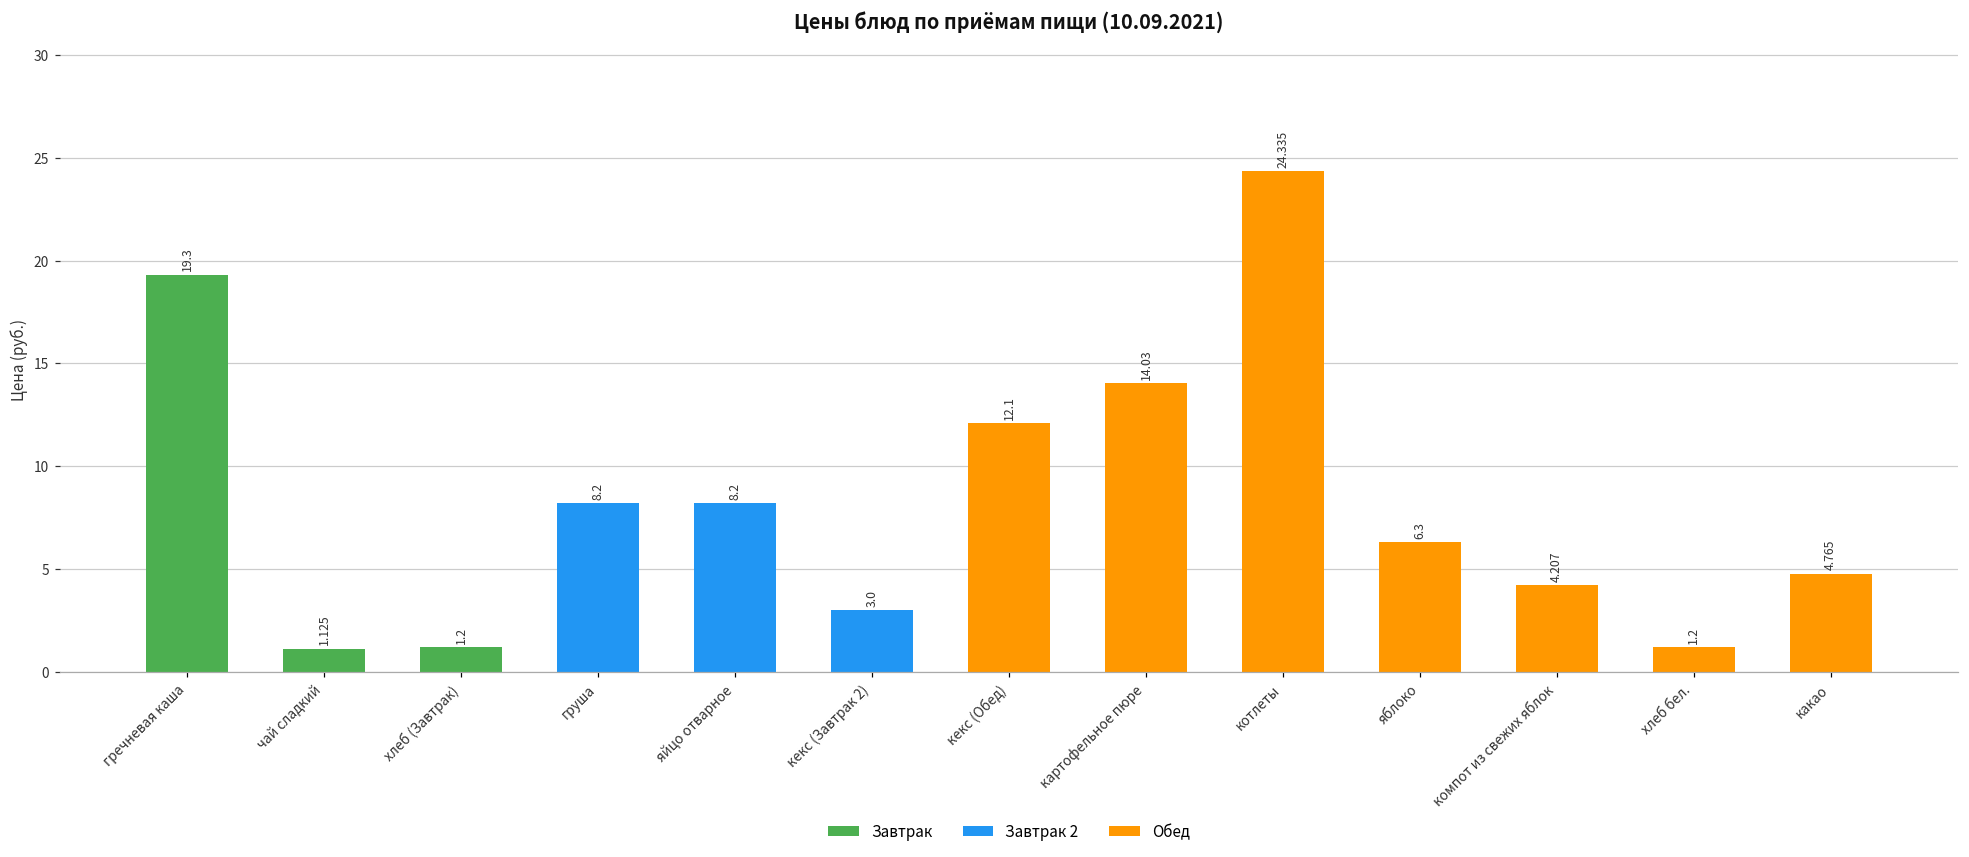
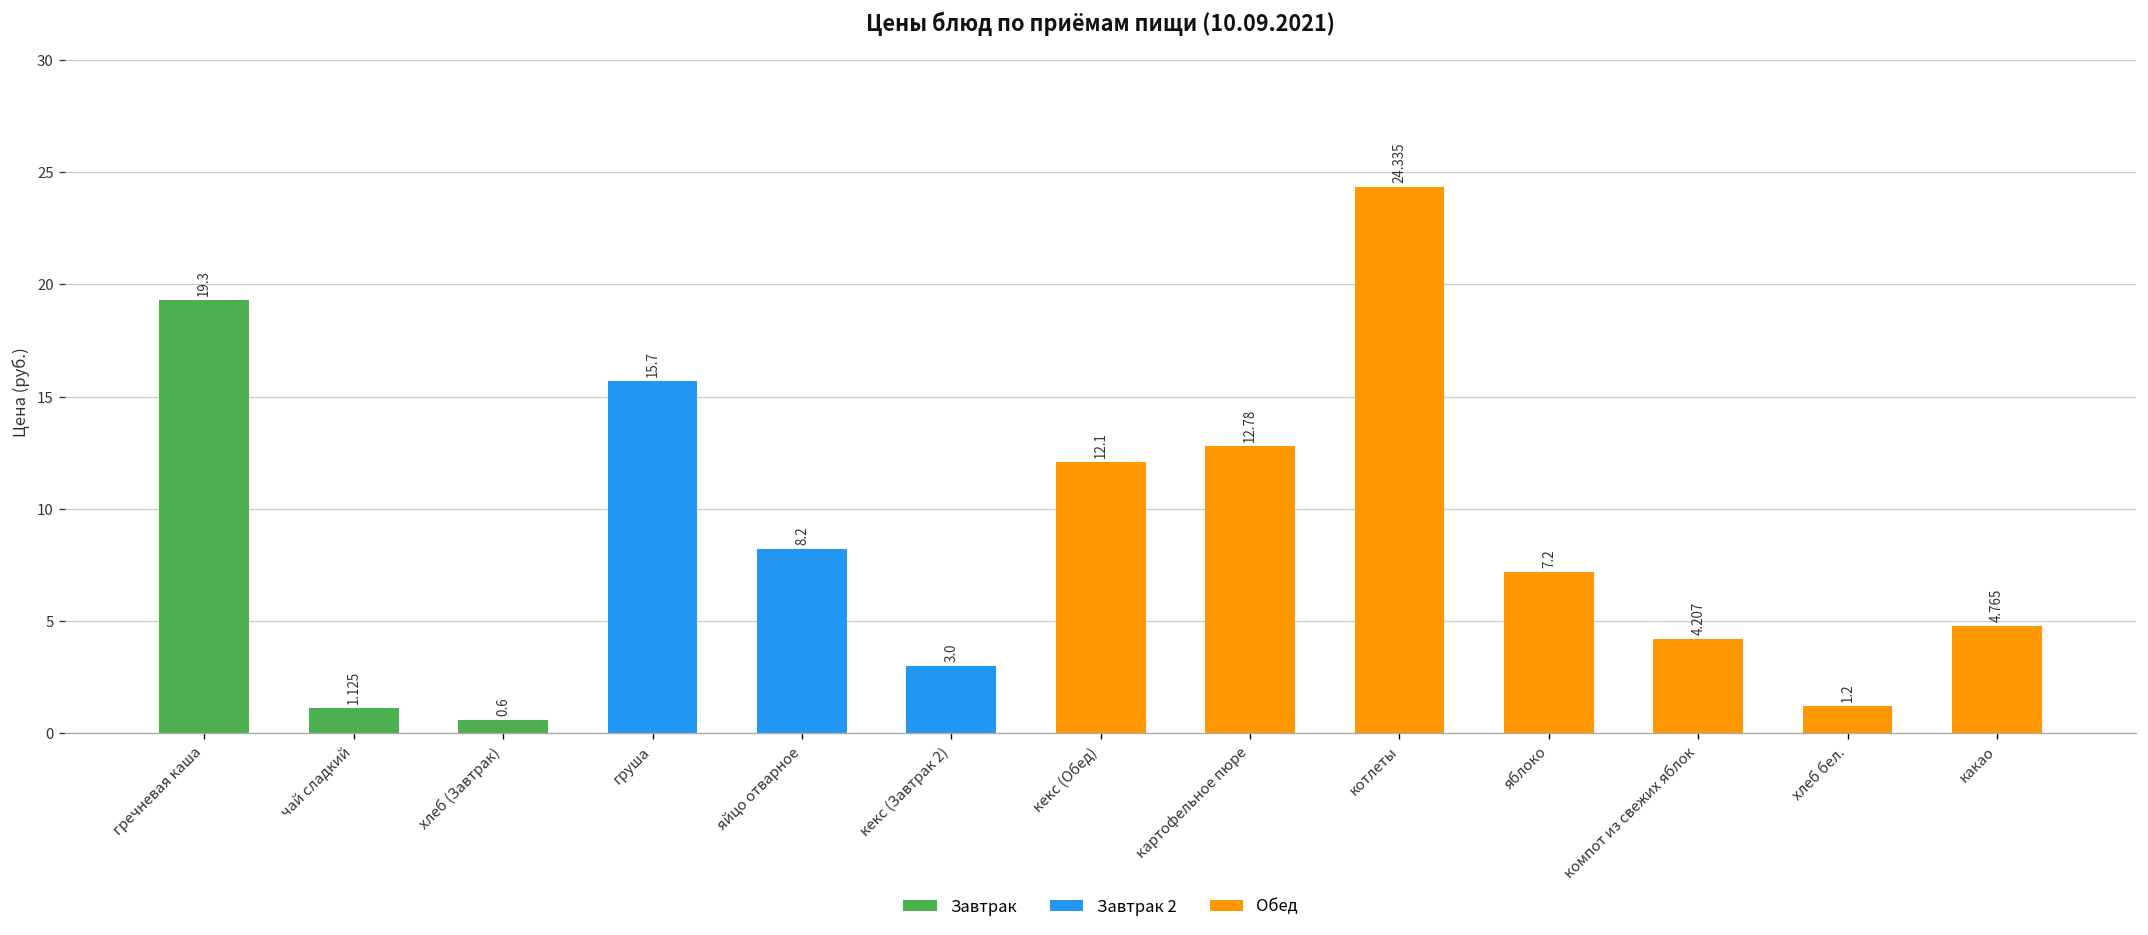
  {
    "гречневая каша": 19.3,
    "чай сладкий": 1.125,
-   "хлеб (Завтрак)": 1.2,
-   "груша": 8.2,
+   "хлеб (Завтрак)": 0.6,
+   "груша": 15.7,
    "яйцо отварное": 8.2,
    "кекс (Завтрак 2)": 3.0,
    "кекс (Обед)": 12.1,
-   "картофельное пюре": 14.03,
+   "картофельное пюре": 12.78,
    "котлеты": 24.335,
-   "яблоко": 6.3,
+   "яблоко": 7.2,
    "компот из свежих яблок": 4.207,
    "хлеб бел.": 1.2,
    "какао": 4.765
  }
